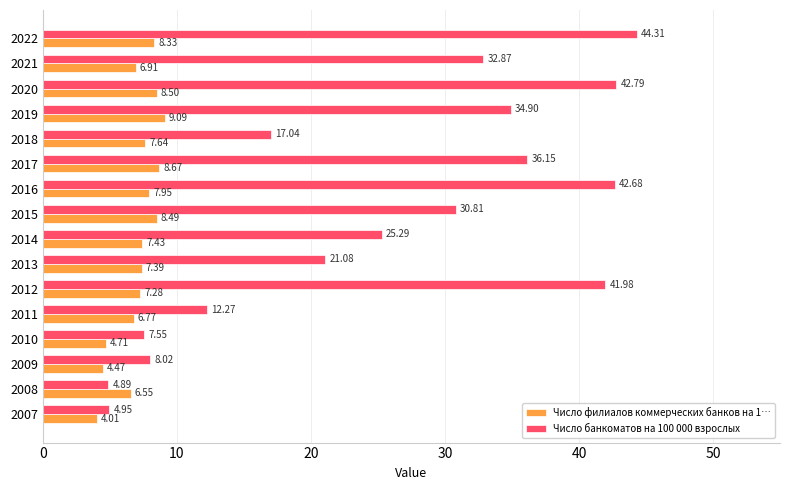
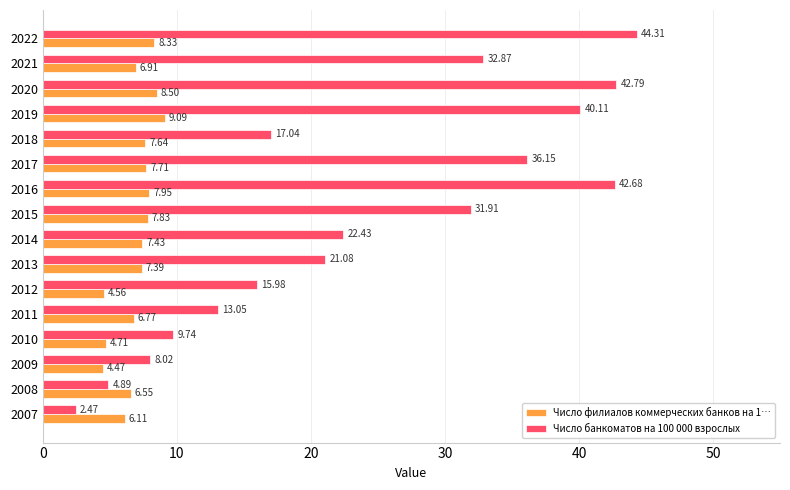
  {
    "Число филиалов коммерческих банков на 1…": {
      "2022": 8.33,
      "2021": 6.91,
      "2020": 8.50,
      "2019": 9.09,
      "2018": 7.64,
-     "2017": 8.67,
+     "2017": 7.71,
      "2016": 7.95,
-     "2015": 8.49,
+     "2015": 7.83,
      "2014": 7.43,
      "2013": 7.39,
-     "2012": 7.28,
+     "2012": 4.56,
      "2011": 6.77,
      "2010": 4.71,
      "2009": 4.47,
      "2008": 6.55,
-     "2007": 4.01
+     "2007": 6.11
    },
    "Число банкоматов на 100 000 взрослых": {
      "2022": 44.31,
      "2021": 32.87,
      "2020": 42.79,
-     "2019": 34.90,
+     "2019": 40.11,
      "2018": 17.04,
      "2017": 36.15,
      "2016": 42.68,
-     "2015": 30.81,
-     "2014": 25.29,
+     "2015": 31.91,
+     "2014": 22.43,
      "2013": 21.08,
-     "2012": 41.98,
-     "2011": 12.27,
-     "2010": 7.55,
+     "2012": 15.98,
+     "2011": 13.05,
+     "2010": 9.74,
      "2009": 8.02,
      "2008": 4.89,
-     "2007": 4.95
+     "2007": 2.47
    }
  }
